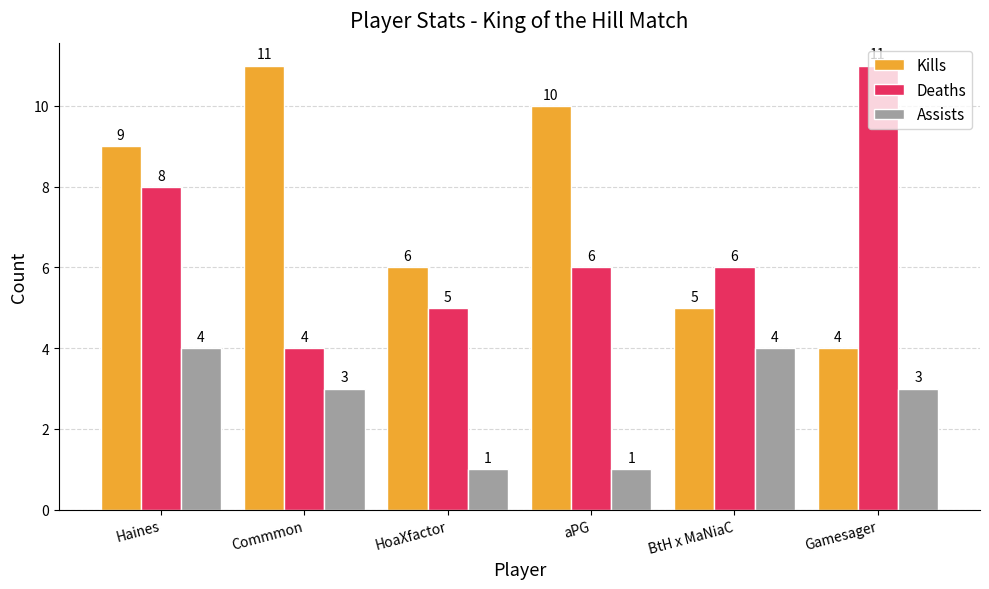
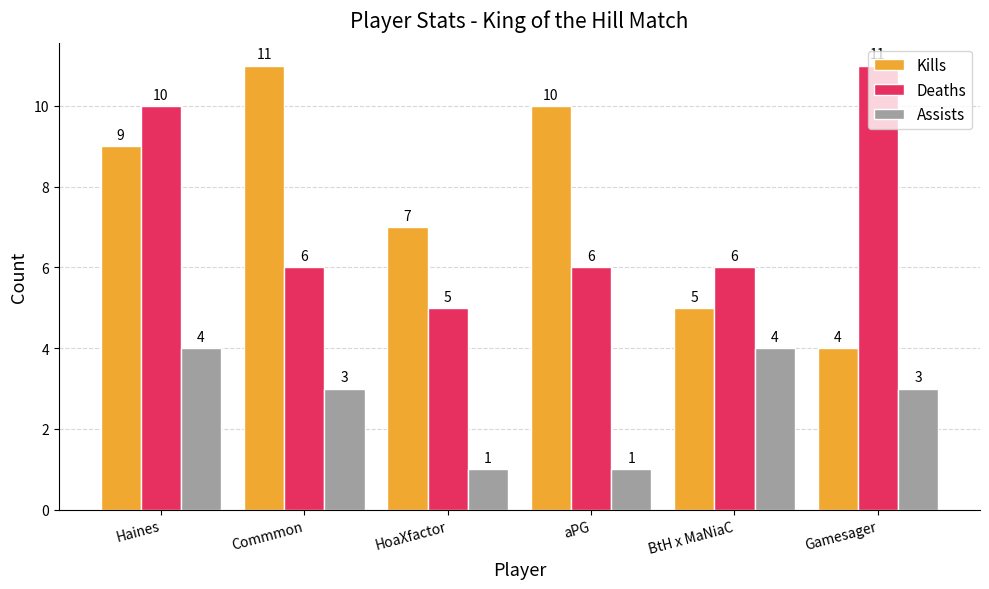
  {
    "Kills": {
      "Haines": 9,
      "Commmon": 11,
-     "HoaXfactor": 6,
+     "HoaXfactor": 7,
      "aPG": 10,
      "BtH x MaNiaC": 5,
      "Gamesager": 4
    },
    "Deaths": {
-     "Haines": 8,
-     "Commmon": 4,
+     "Haines": 10,
+     "Commmon": 6,
      "HoaXfactor": 5,
      "aPG": 6,
      "BtH x MaNiaC": 6
    },
    "Assists": {
      "Haines": 4,
      "Commmon": 3,
      "HoaXfactor": 1,
      "aPG": 1,
      "BtH x MaNiaC": 4,
      "Gamesager": 3
    }
  }
